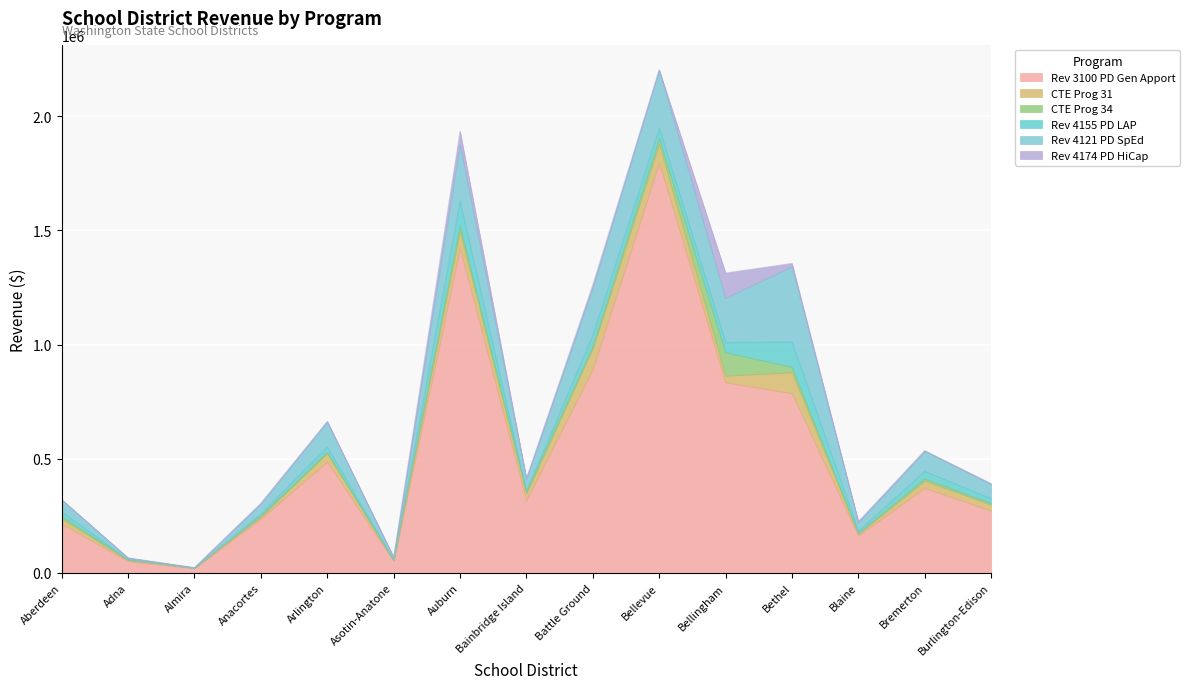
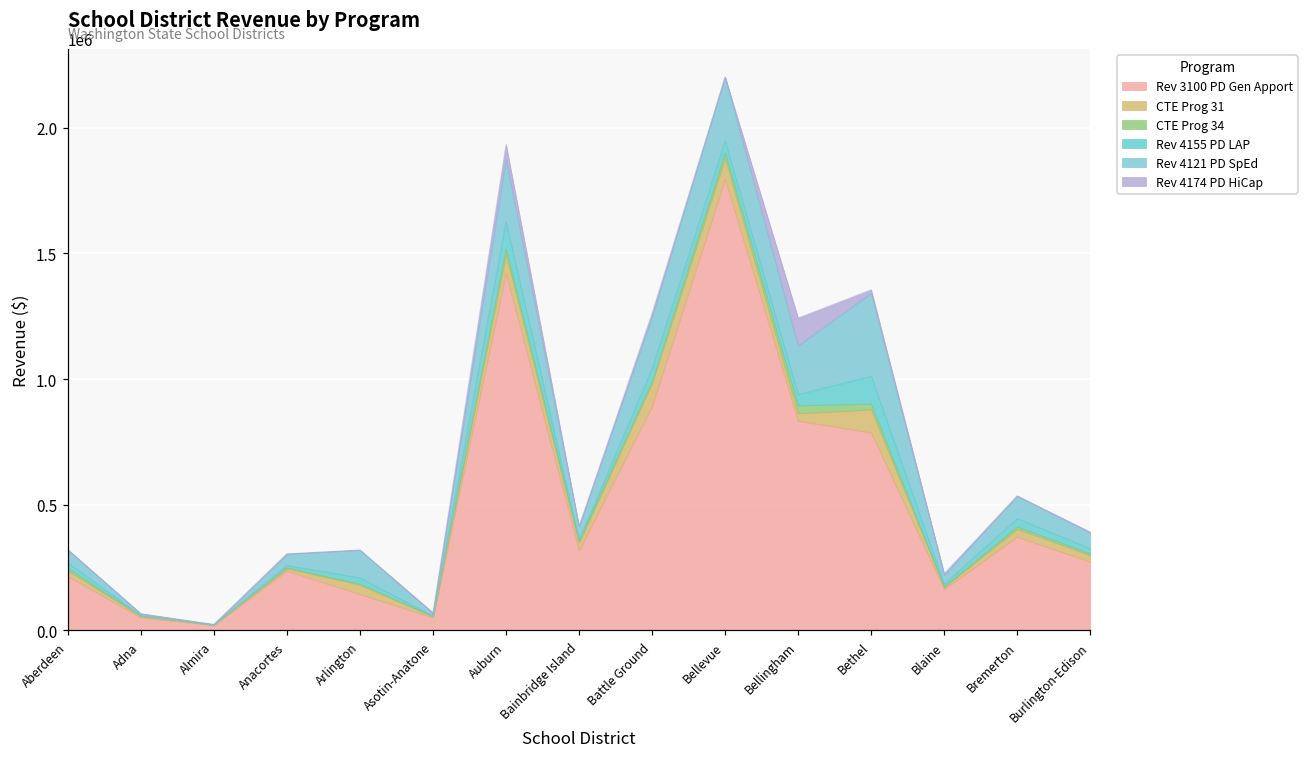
  {
    "Rev 3100 PD Gen Apport": {
      "Aberdeen": 220000,
-     "Arlington": 490000,
+     "Arlington": 140000,
      "Auburn": 1420000,
      "Bainbridge Island": 320000,
      "Battle Ground": 890000,
      "Bellevue": 1800000,
      "Bellingham": 830000,
      "Bethel": 790000,
      "Bremerton": 370000,
      "Burlington-Edison": 270000
    },
    "CTE Prog 31": {
      "Auburn": 80000,
      "Bellevue": 80000,
      "Bellingham": 30000,
      "Bethel": 90000
    },
    "CTE Prog 34": {
      "Auburn": 20000,
      "Bellevue": 20000,
-     "Bellingham": 100000,
+     "Bellingham": 30000,
      "Bethel": 20000
    },
    "Rev 4174 PD HiCap": {
      "Auburn": 60000,
      "Battle Ground": 20000,
      "Bellingham": 110000,
      "Bethel": 10000
    }
  }
